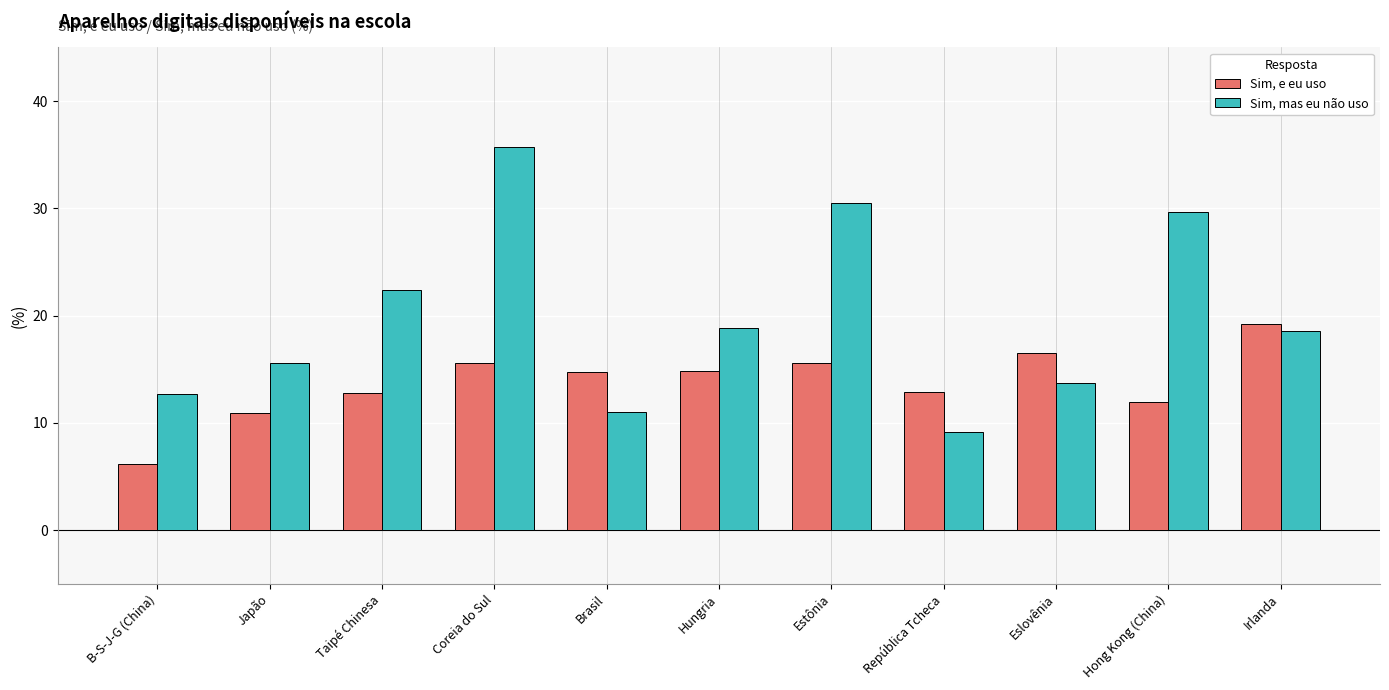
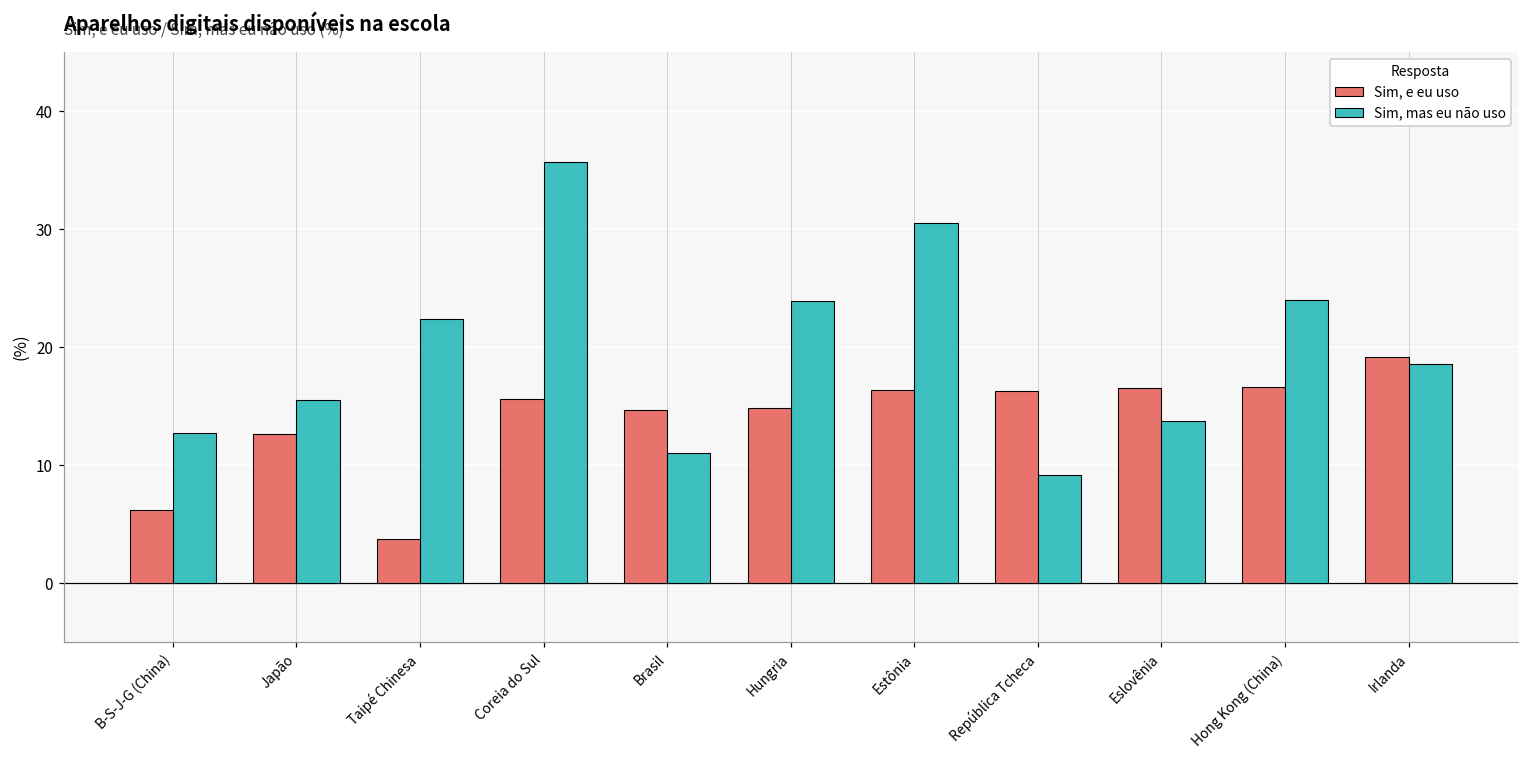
  {
    "Sim, e eu uso": {
      "B-S-J-G (China)": 6.2,
-     "Japão": 10.9,
-     "Taipé Chinesa": 12.8,
+     "Japão": 12.7,
+     "Taipé Chinesa": 3.8,
      "Coreia do Sul": 15.6,
      "Brasil": 14.7,
      "Hungria": 14.8,
-     "Estônia": 15.6,
-     "República Tcheca": 12.9,
+     "Estônia": 16.4,
+     "República Tcheca": 16.3,
      "Eslovênia": 16.5,
-     "Hong Kong (China)": 11.9,
+     "Hong Kong (China)": 16.6,
      "Irlanda": 19.2
    },
    "Sim, mas eu não uso": {
      "B-S-J-G (China)": 12.7,
      "Japão": 15.6,
      "Taipé Chinesa": 22.4,
      "Coreia do Sul": 35.7,
      "Brasil": 11.0,
-     "Hungria": 18.8,
+     "Hungria": 23.9,
      "Estônia": 30.5,
      "República Tcheca": 9.2,
      "Eslovênia": 13.7,
-     "Hong Kong (China)": 29.7,
+     "Hong Kong (China)": 24.0,
      "Irlanda": 18.5
    }
  }
